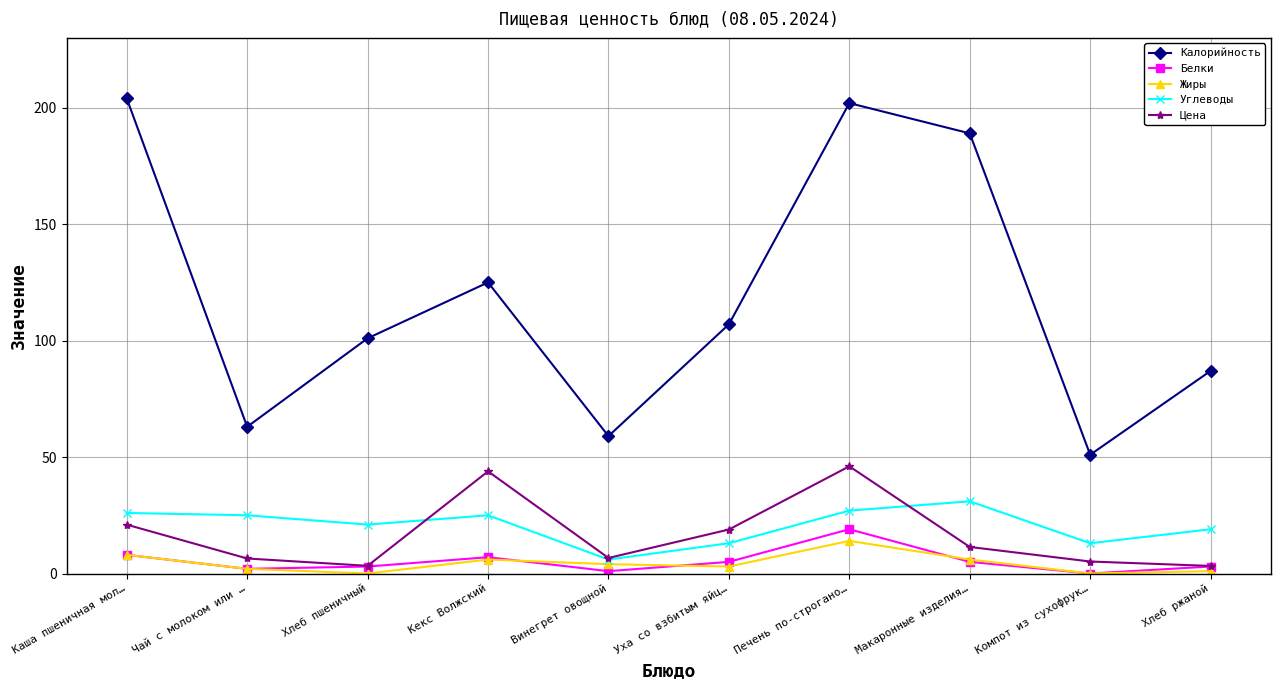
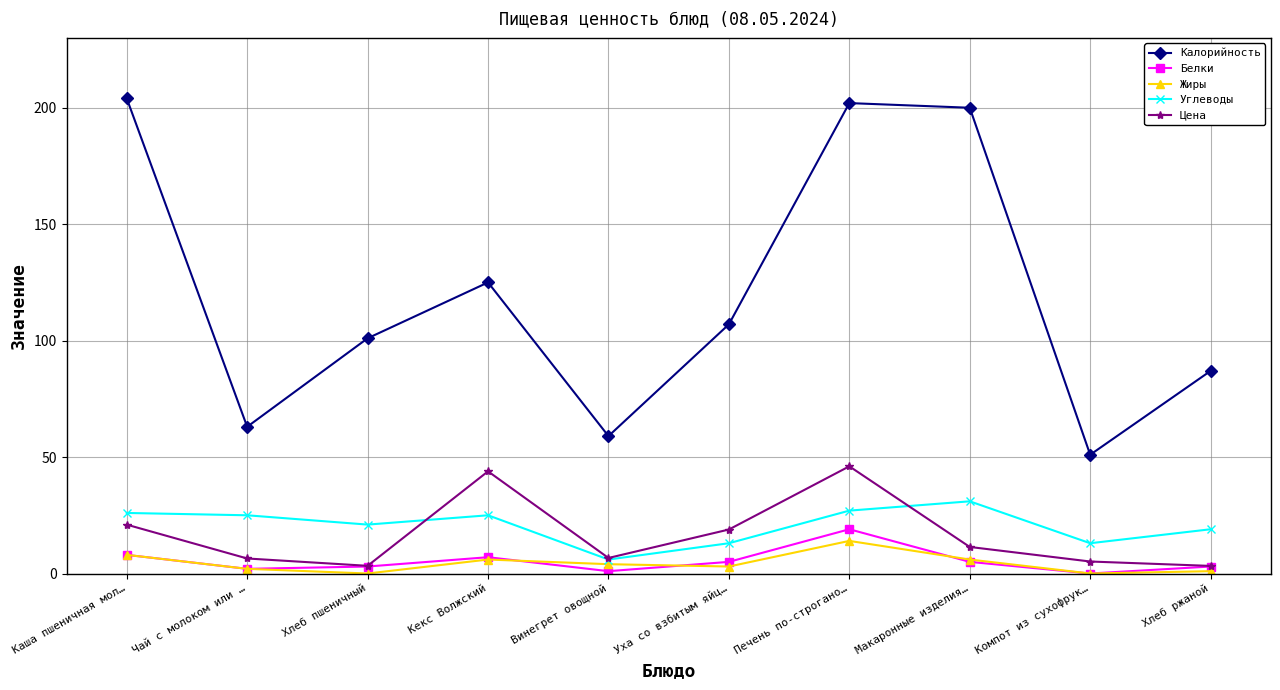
  {
    "Калорийность": {
      "Каша пшеничная мол…": 204,
      "Чай с молоком или …": 63,
      "Хлеб пшеничный": 101,
      "Кекс Волжский": 125,
      "Винегрет овощной": 59,
      "Уха со взбитым яйц…": 107,
      "Печень по-строгано…": 202,
-     "Макаронные изделия…": 189,
+     "Макаронные изделия…": 200,
      "Компот из сухофрук…": 51,
      "Хлеб ржаной": 87
    },
    "Белки": {
      "Винегрет овощной": 1,
      "Уха со взбитым яйц…": 5,
      "Печень по-строгано…": 19
    },
    "Жиры": {
      "Хлеб пшеничный": 0,
      "Винегрет овощной": 4,
      "Уха со взбитым яйц…": 3,
      "Печень по-строгано…": 14,
      "Хлеб ржаной": 1
    },
    "Углеводы": {
      "Каша пшеничная мол…": 26,
      "Чай с молоком или …": 25,
      "Хлеб пшеничный": 21,
      "Кекс Волжский": 25,
      "Уха со взбитым яйц…": 13,
      "Печень по-строгано…": 27,
      "Макаронные изделия…": 31,
      "Компот из сухофрук…": 13,
      "Хлеб ржаной": 19
    },
    "Цена": {
      "Каша пшеничная мол…": 21,
      "Чай с молоком или …": 6,
      "Кекс Волжский": 44,
      "Уха со взбитым яйц…": 19,
      "Печень по-строгано…": 46,
      "Макаронные изделия…": 11,
      "Компот из сухофрук…": 5
    }
  }
